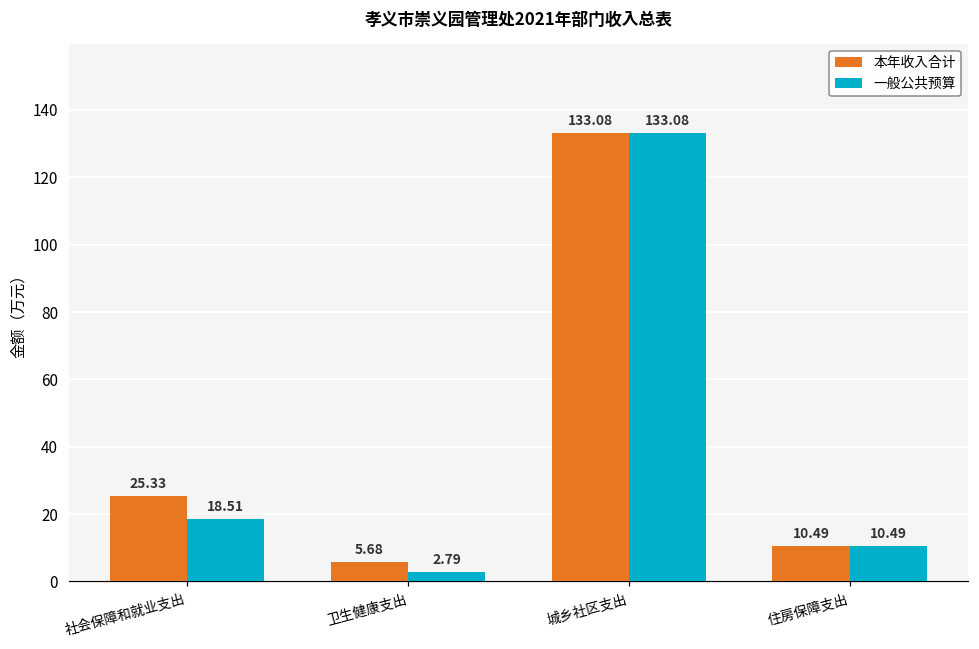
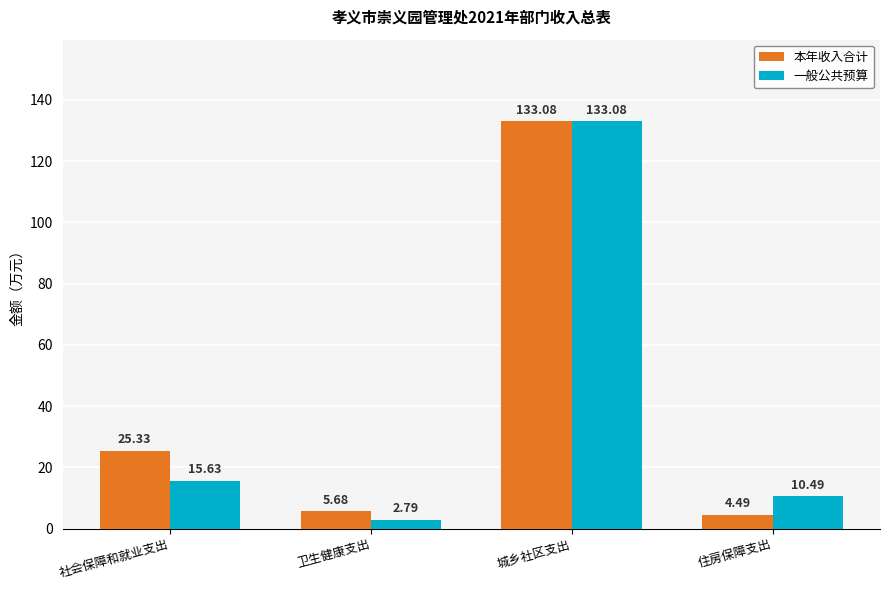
  {
    "本年收入合计": {
      "社会保障和就业支出": 25.33,
      "卫生健康支出": 5.68,
      "城乡社区支出": 133.08,
-     "住房保障支出": 10.49
+     "住房保障支出": 4.49
    },
    "一般公共预算": {
-     "社会保障和就业支出": 18.51,
+     "社会保障和就业支出": 15.63,
      "卫生健康支出": 2.79,
      "城乡社区支出": 133.08,
      "住房保障支出": 10.49
    }
  }
